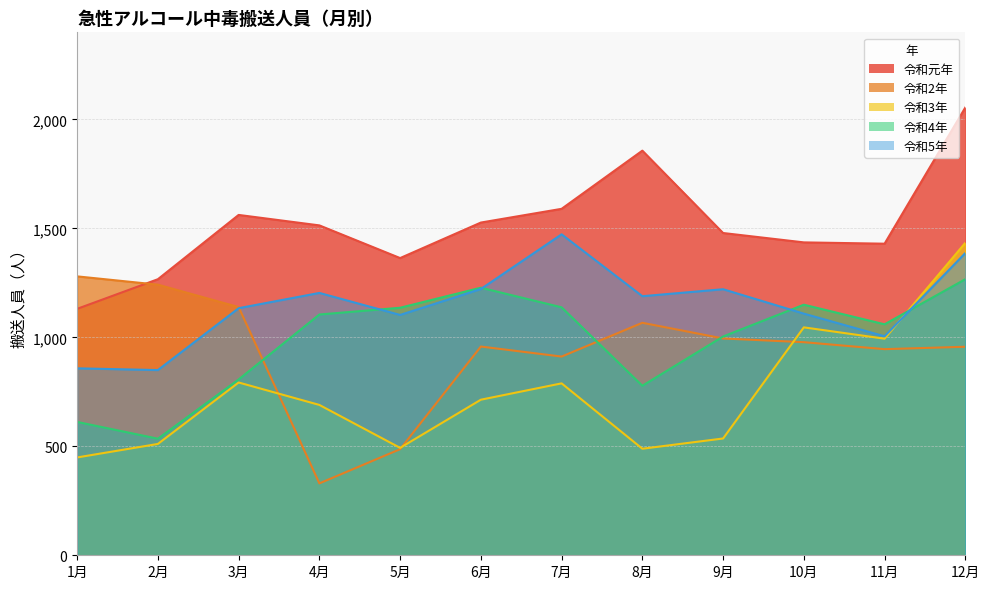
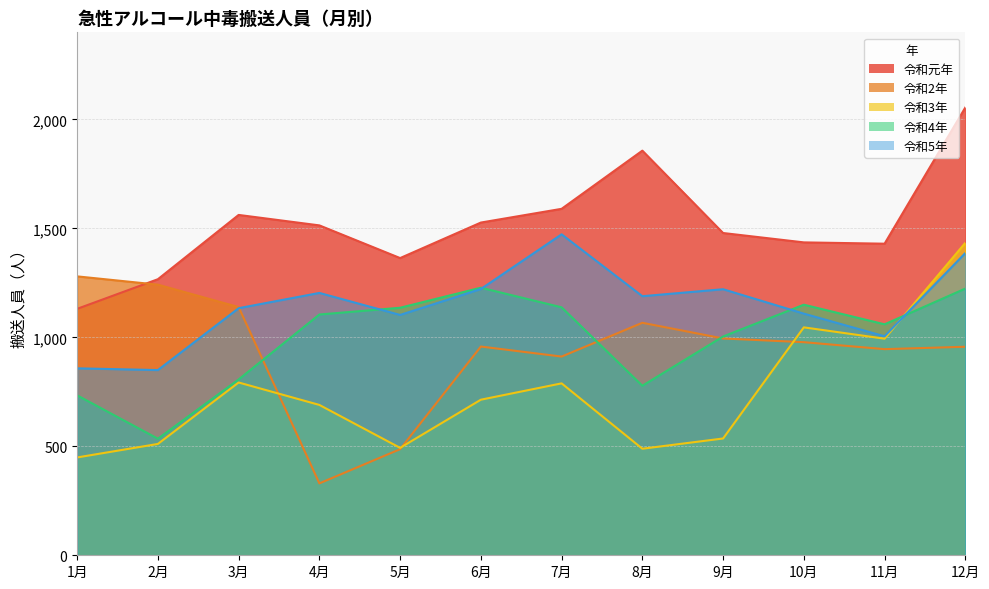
  {
    "令和3年": {
      "1月": "450",
      "2月": "510",
      "3月": "790",
      "4月": "690",
      "6月": "710",
      "7月": "790",
      "8月": "490",
      "9月": "540",
      "10月": "1,050",
      "12月": "1,430"
    },
    "令和4年": {
-     "1月": "610",
+     "1月": "730",
      "2月": "540",
      "3月": "810",
      "4月": "1,110",
      "5月": "1,140",
      "7月": "1,140",
      "8月": "780",
      "10月": "1,150",
      "11月": "1,060",
-     "12月": "1,270"
+     "12月": "1,220"
    },
    "令和5年": {
      "1月": "860",
      "2月": "850",
      "4月": "1,200",
      "5月": "1,100",
      "7月": "1,470",
      "8月": "1,190",
      "9月": "1,220",
      "10月": "1,110",
      "12月": "1,390"
    }
  }
